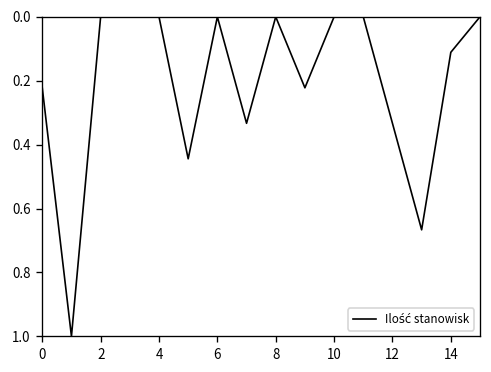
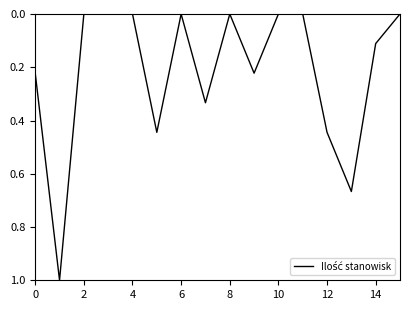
  {
    "0": 0.22,
    "2": 0.00,
    "4": 0.00,
    "6": 0.00,
    "8": 0.00,
    "10": 0.00,
-   "12": 0.33,
+   "12": 0.44,
    "14": 0.11
  }
